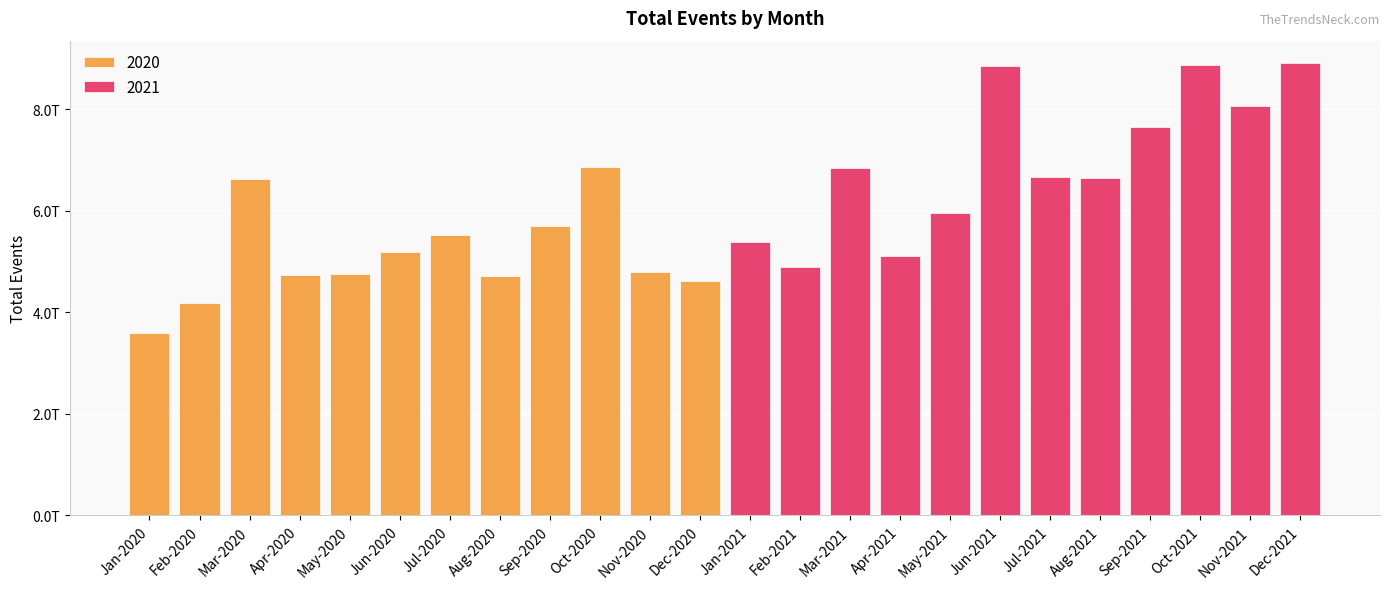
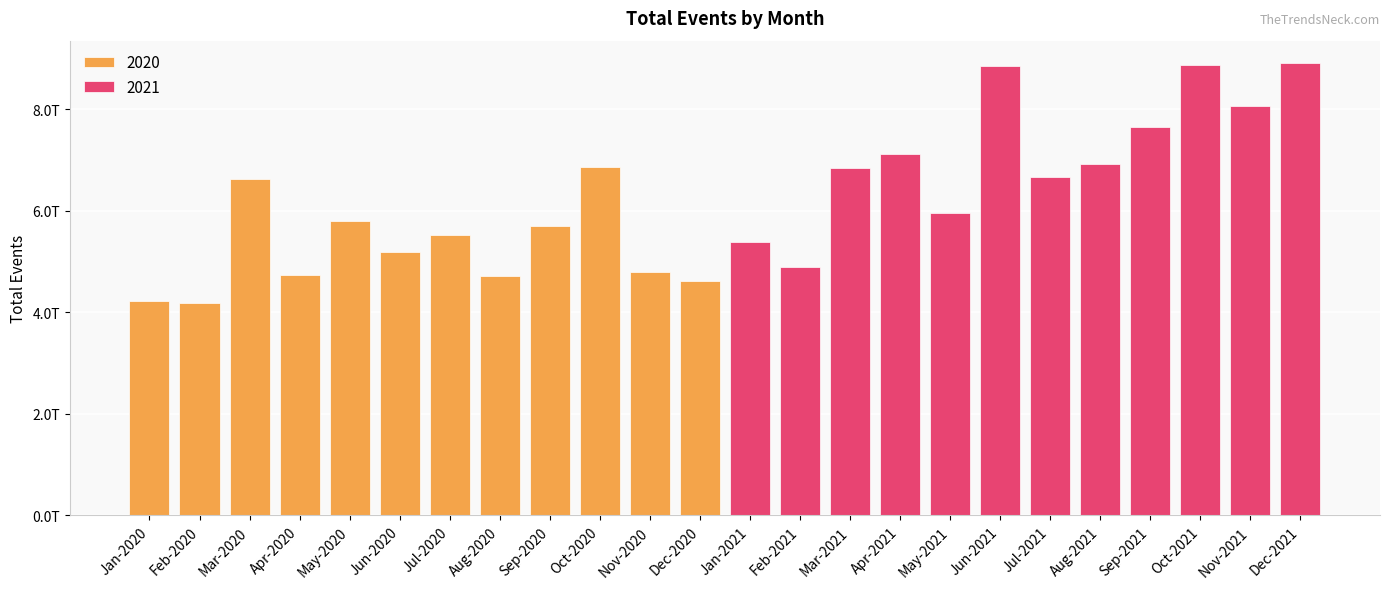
  {
    "2020": {
-     "Jan-2020": "3.6T",
+     "Jan-2020": "4.2T",
      "Feb-2020": "4.2T",
      "Mar-2020": "6.6T",
      "Apr-2020": "4.7T",
-     "May-2020": "4.8T",
+     "May-2020": "5.8T",
      "Jun-2020": "5.2T",
      "Jul-2020": "5.5T",
      "Aug-2020": "4.7T",
      "Sep-2020": "5.7T",
      "Oct-2020": "6.9T",
      "Nov-2020": "4.8T",
      "Dec-2020": "4.6T"
    },
    "2021": {
      "Jan-2021": "5.4T",
      "Feb-2021": "4.9T",
      "Mar-2021": "6.9T",
-     "Apr-2021": "5.1T",
+     "Apr-2021": "7.1T",
      "May-2021": "6.0T",
      "Jun-2021": "8.9T",
      "Jul-2021": "6.7T",
-     "Aug-2021": "6.7T",
+     "Aug-2021": "6.9T",
      "Sep-2021": "7.6T",
      "Oct-2021": "8.9T",
      "Nov-2021": "8.1T",
      "Dec-2021": "8.9T"
    }
  }
